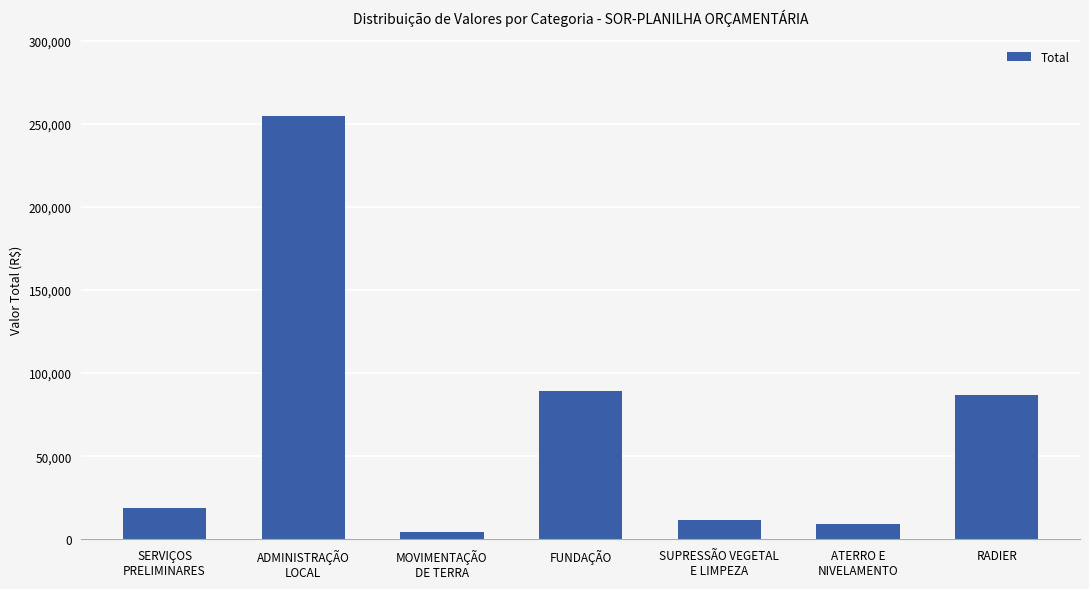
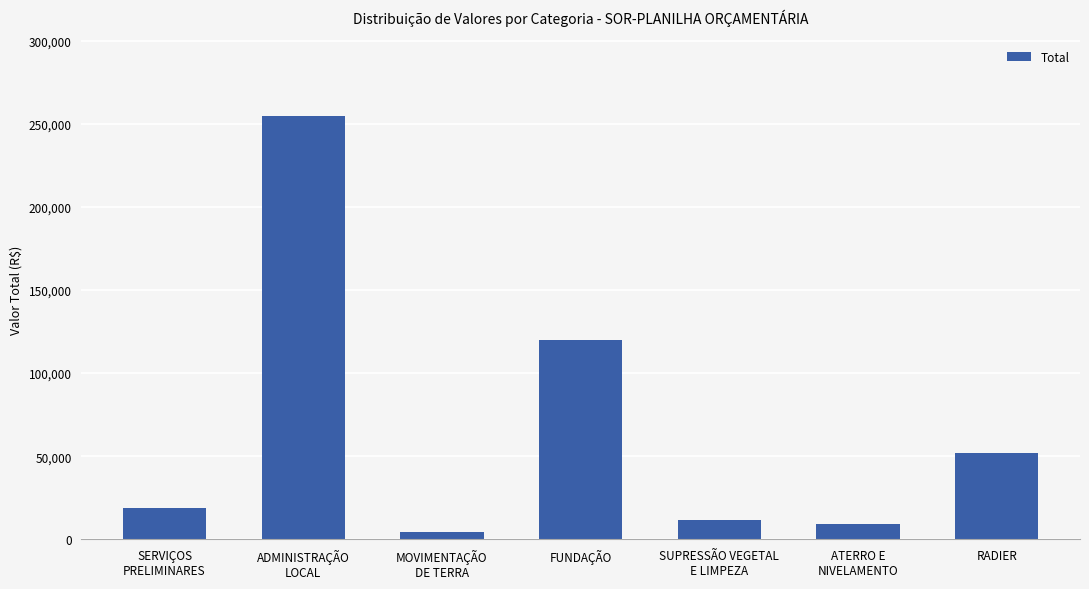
  {
    "SERVIÇOS PRELIMINARES": "19,000",
    "ADMINISTRAÇÃO LOCAL": "255,000",
    "MOVIMENTAÇÃO DE TERRA": "5,000",
-   "FUNDAÇÃO": "89,000",
+   "FUNDAÇÃO": "120,000",
    "SUPRESSÃO VEGETAL E LIMPEZA": "11,000",
    "ATERRO E NIVELAMENTO": "9,000",
-   "RADIER": "87,000"
+   "RADIER": "52,000"
  }
